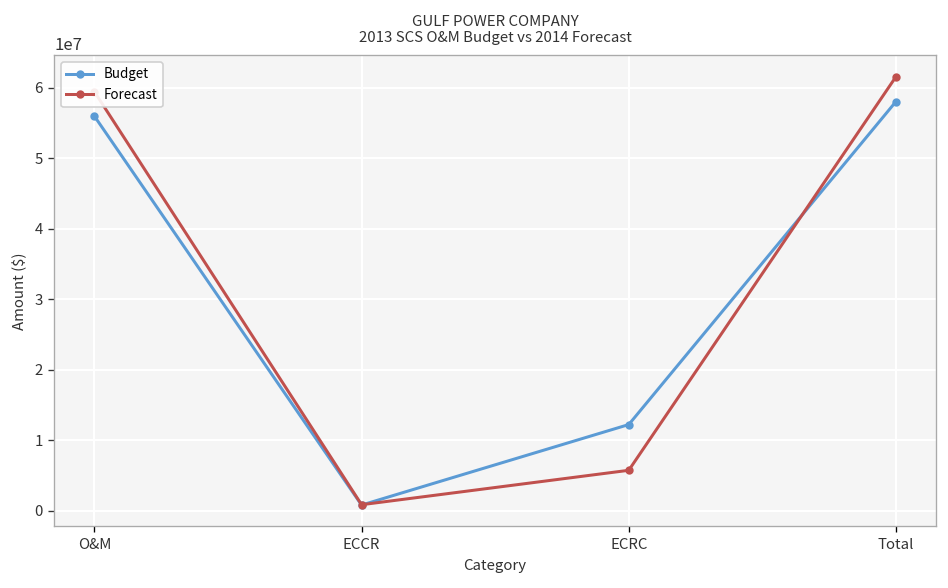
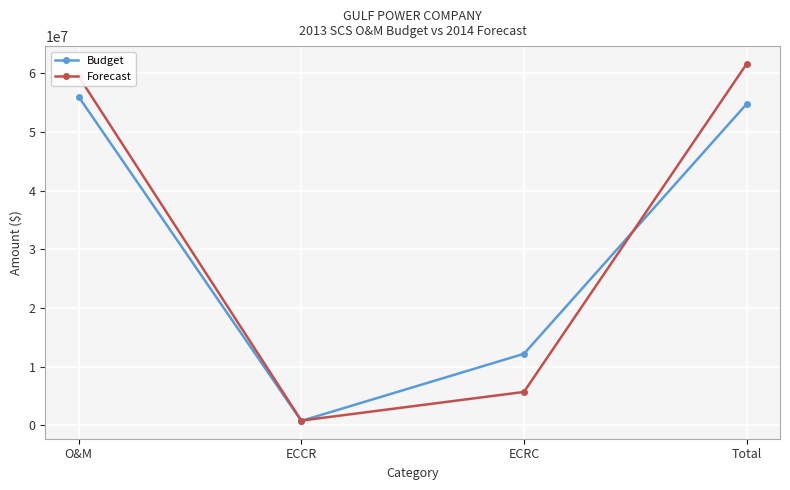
  {
    "Budget": {
      "O&M": 56000000,
      "ECRC": 12000000,
-     "Total": 58000000
+     "Total": 55000000
    },
    "Forecast": {
      "ECRC": 6000000,
      "Total": 62000000
    }
  }
